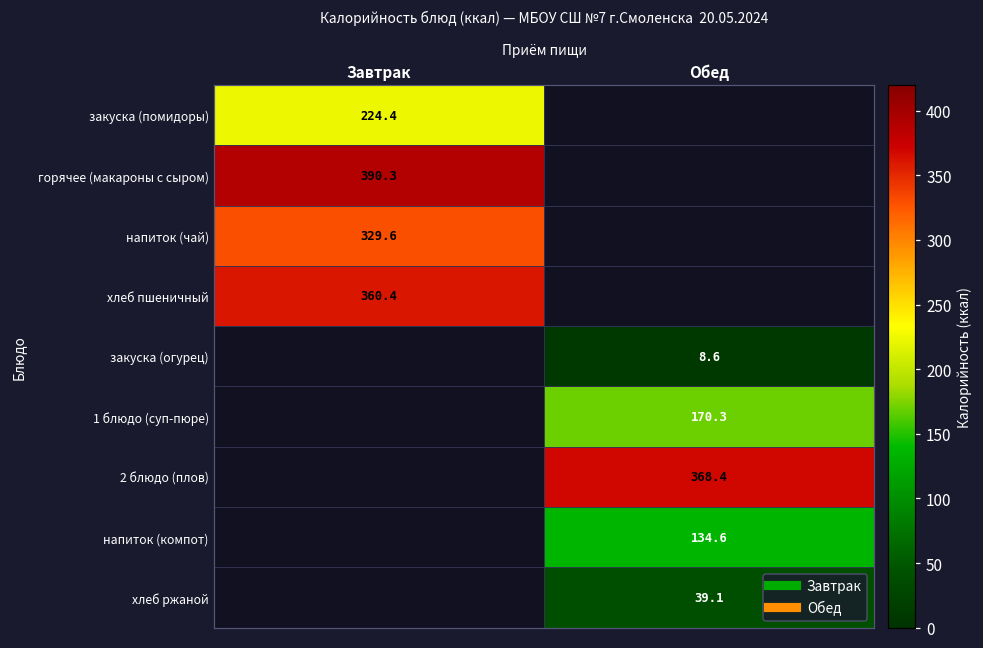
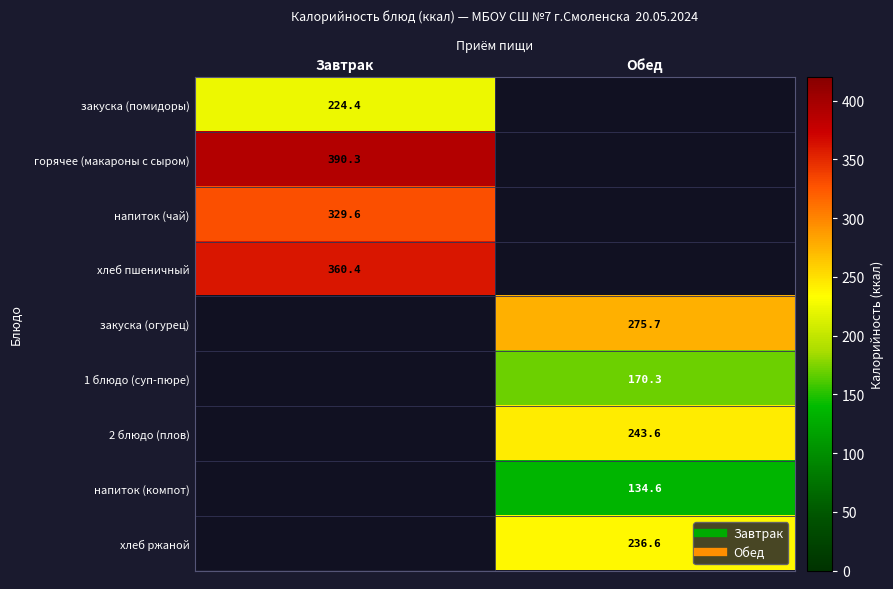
  {
    "закуска (помидоры)": {
      "Завтрак": 224.4
    },
    "горячее (макароны с сыром)": {
      "Завтрак": 390.3
    },
    "напиток (чай)": {
      "Завтрак": 329.6
    },
    "хлеб пшеничный": {
      "Завтрак": 360.4
    },
    "закуска (огурец)": {
-     "Обед": 8.6
+     "Обед": 275.7
    },
    "1 блюдо (суп-пюре)": {
      "Обед": 170.3
    },
    "2 блюдо (плов)": {
-     "Обед": 368.4
+     "Обед": 243.6
    },
    "напиток (компот)": {
      "Обед": 134.6
    },
    "хлеб ржаной": {
-     "Обед": 39.1
+     "Обед": 236.6
    }
  }
